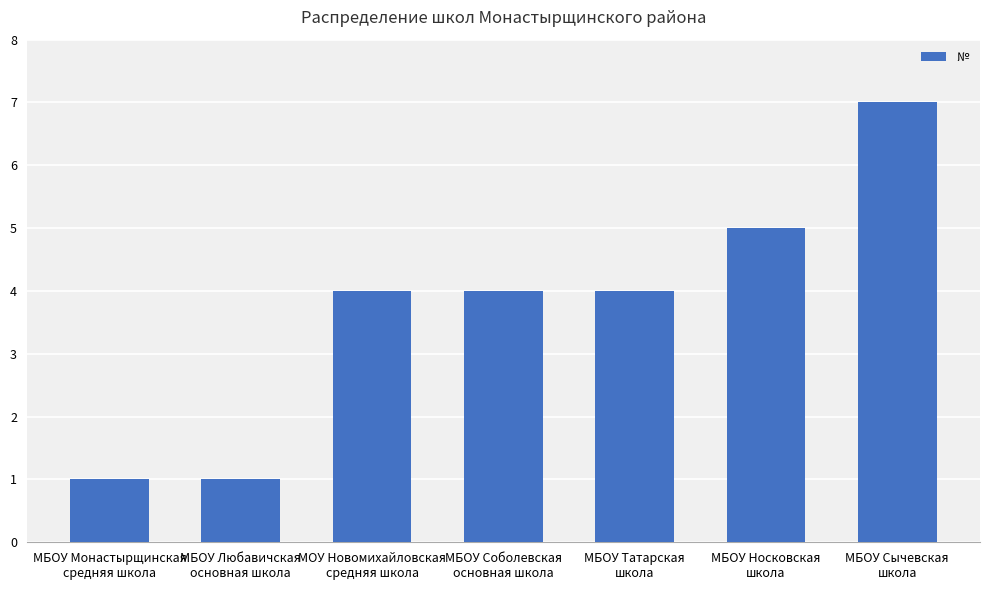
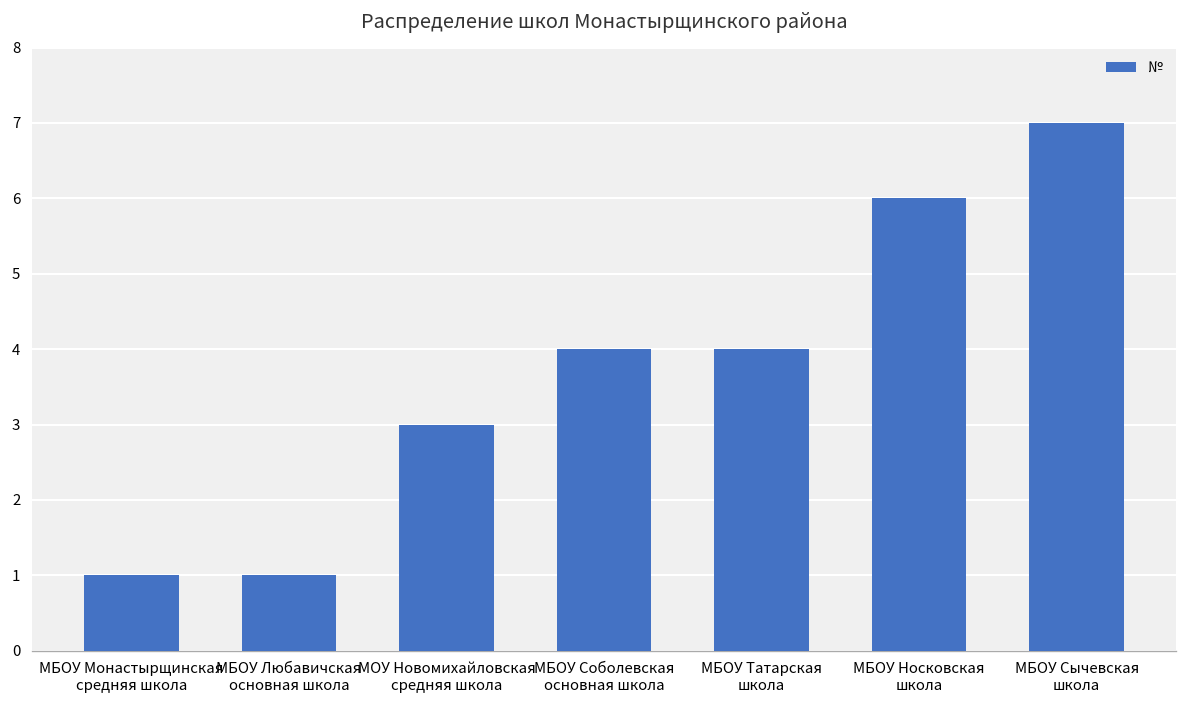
  {
    "МБОУ Монастырщинская средняя школа": 1,
    "МБОУ Любавичская основная школа": 1,
-   "МОУ Новомихайловская средняя школа": 4,
+   "МОУ Новомихайловская средняя школа": 3,
    "МБОУ Соболевская основная школа": 4,
    "МБОУ Татарская школа": 4,
-   "МБОУ Носковская школа": 5,
+   "МБОУ Носковская школа": 6,
    "МБОУ Сычевская школа": 7
  }
